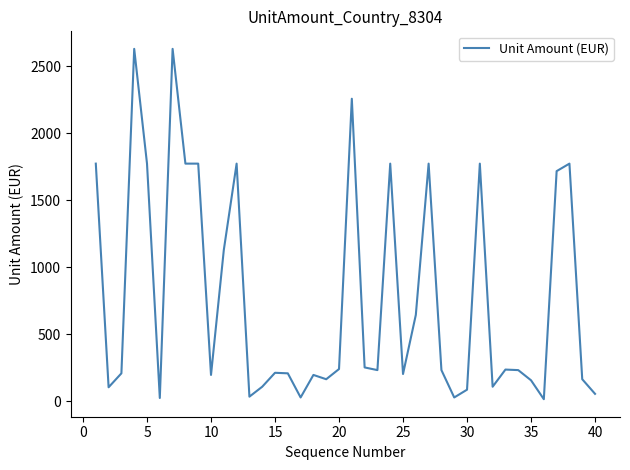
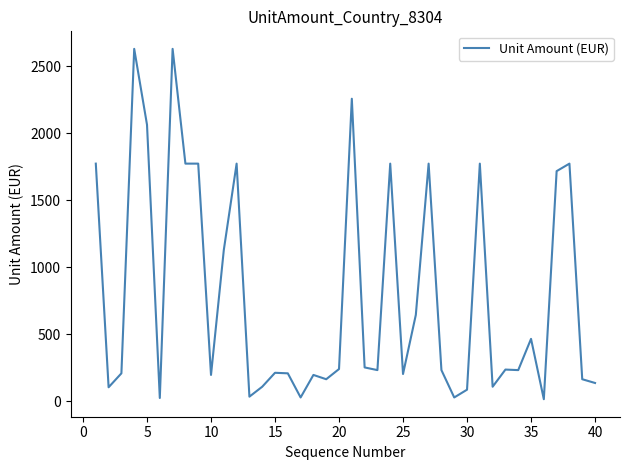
  {
-   "5": 1770,
+   "5": 2060,
    "10": 200,
    "15": 210,
    "20": 240,
    "25": 200,
    "30": 90,
-   "35": 160,
-   "40": 60
+   "35": 470,
+   "40": 140
  }
